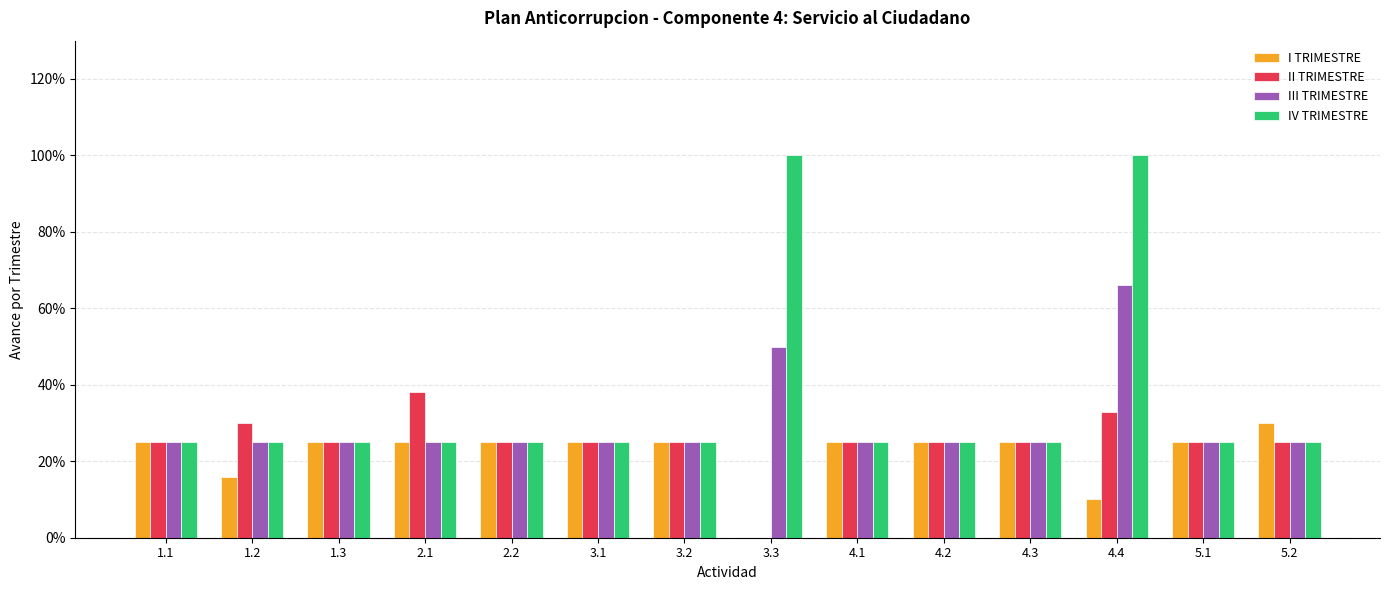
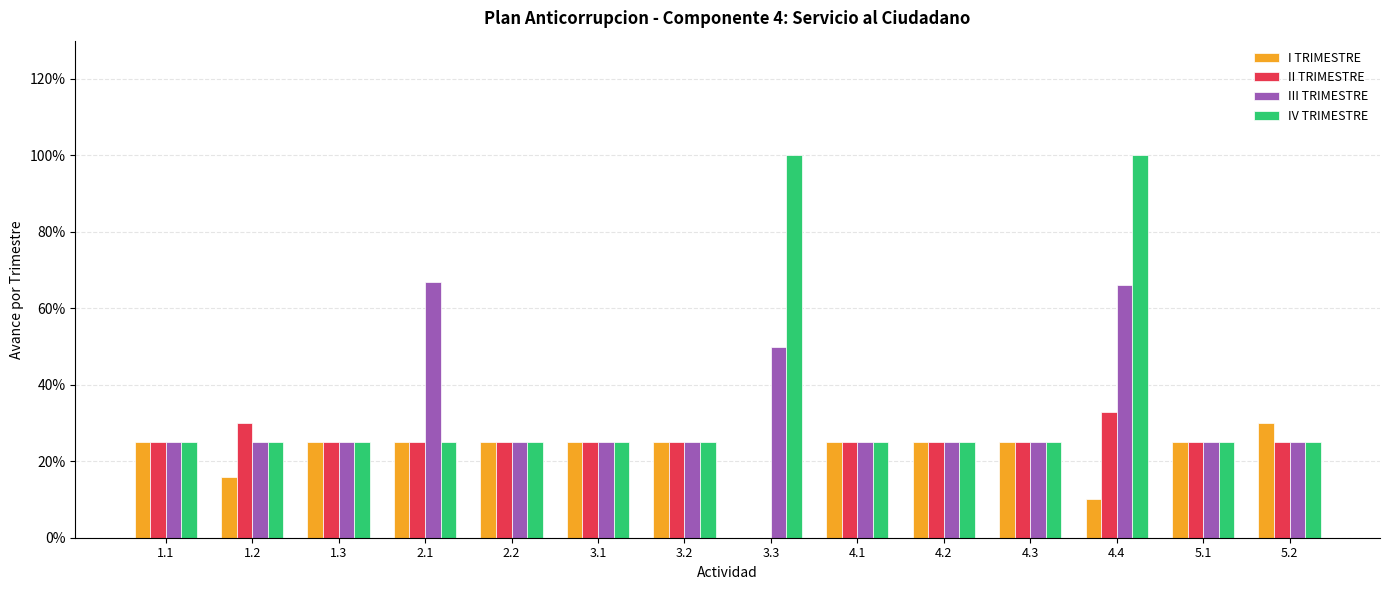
  {
    "I TRIMESTRE": {
      "1.1": "25%",
      "1.2": "16%",
      "1.3": "25%",
      "2.1": "25%",
      "2.2": "25%",
      "3.1": "25%",
      "3.2": "25%",
      "3.3": "0%",
      "4.1": "25%",
      "4.2": "25%",
      "4.3": "25%",
      "4.4": "10%",
      "5.1": "25%",
      "5.2": "30%"
    },
    "II TRIMESTRE": {
      "1.1": "25%",
      "1.2": "30%",
      "1.3": "25%",
-     "2.1": "38%",
+     "2.1": "25%",
      "2.2": "25%",
      "3.1": "25%",
      "3.2": "25%",
      "3.3": "0%",
      "4.1": "25%",
      "4.2": "25%",
      "4.3": "25%",
      "4.4": "33%",
      "5.1": "25%",
      "5.2": "25%"
    },
    "III TRIMESTRE": {
      "1.1": "25%",
      "1.2": "25%",
      "1.3": "25%",
-     "2.1": "25%",
+     "2.1": "67%",
      "2.2": "25%",
      "3.1": "25%",
      "3.2": "25%",
      "3.3": "50%",
      "4.1": "25%",
      "4.2": "25%",
      "4.3": "25%",
      "4.4": "66%",
      "5.1": "25%",
      "5.2": "25%"
    },
    "IV TRIMESTRE": {
      "1.1": "25%",
      "1.2": "25%",
      "1.3": "25%",
      "2.1": "25%",
      "2.2": "25%",
      "3.1": "25%",
      "3.2": "25%",
      "3.3": "100%",
      "4.1": "25%",
      "4.2": "25%",
      "4.3": "25%",
      "4.4": "100%",
      "5.1": "25%",
      "5.2": "25%"
    }
  }
